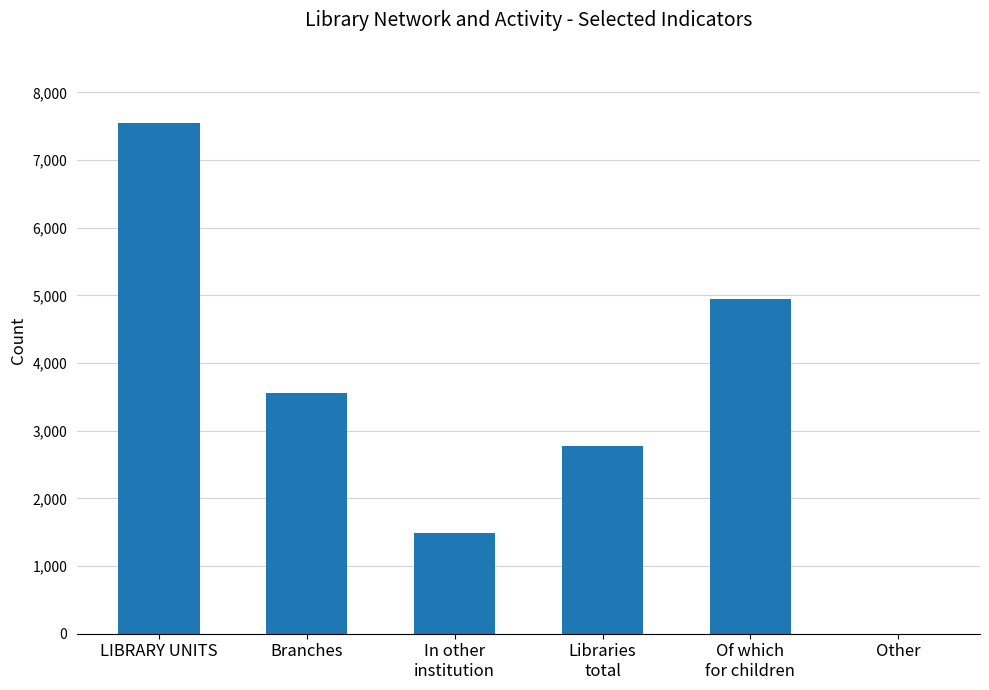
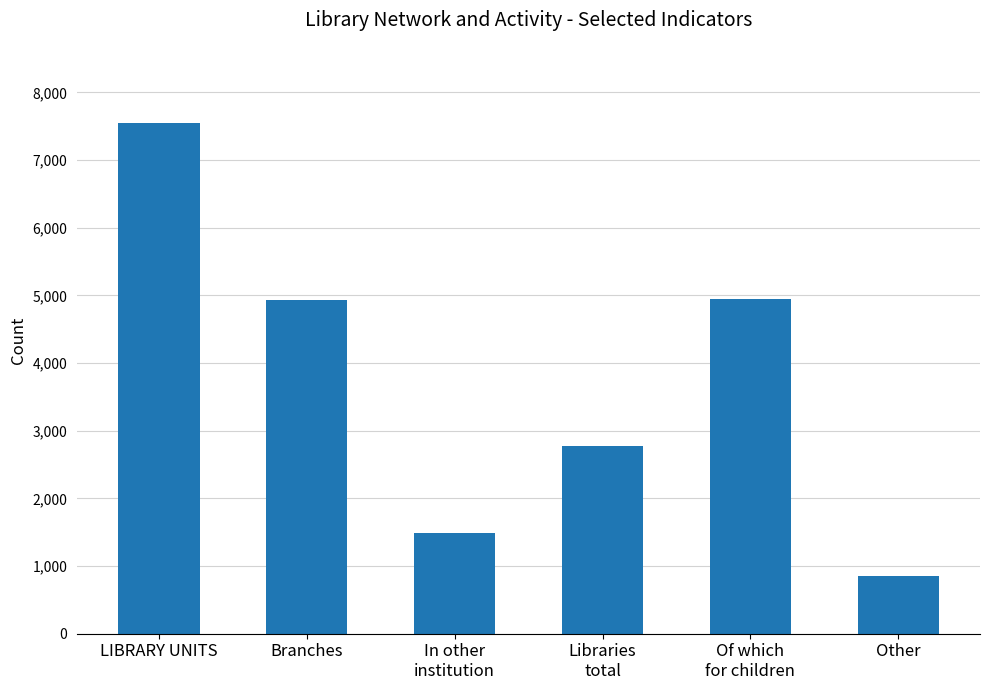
  {
    "LIBRARY UNITS": "7,500",
-   "Branches": "3,600",
+   "Branches": "4,900",
    "In other institution": "1,500",
    "Libraries total": "2,800",
    "Of which for children": "5,000",
-   "Other": "0"
+   "Other": "800"
  }
